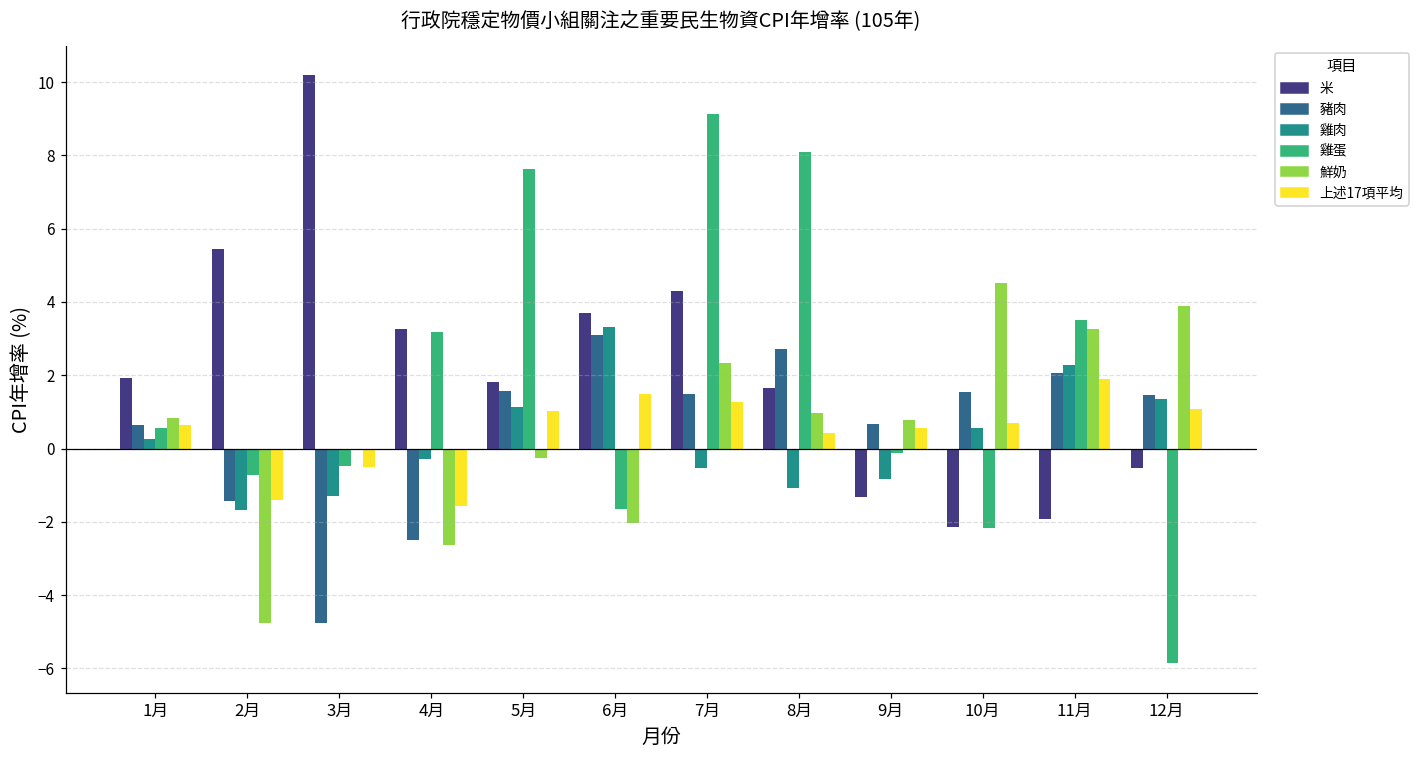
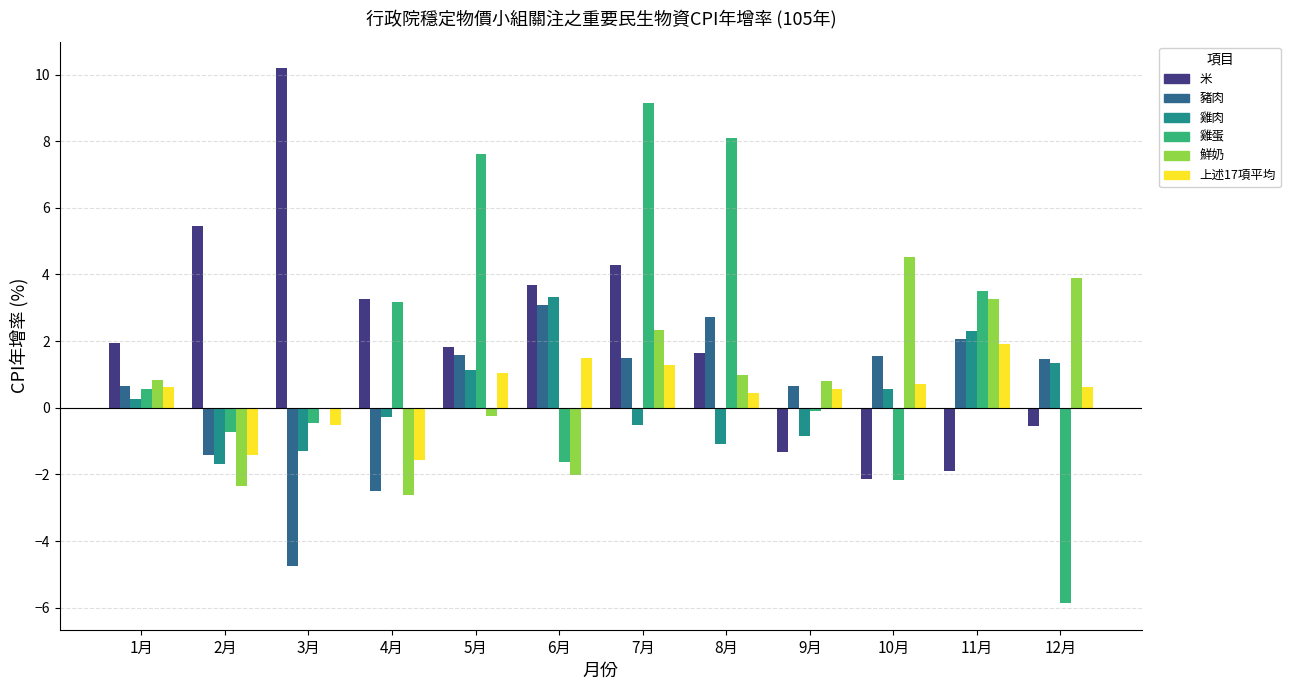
  {
    "鮮奶": {
      "1月": 0.8,
-     "2月": -4.8,
+     "2月": -2.3,
      "3月": 0.0,
      "4月": -2.6,
      "5月": -0.3,
      "6月": -2.0,
      "7月": 2.3,
      "8月": 1.0,
      "9月": 0.8,
      "10月": 4.5,
      "11月": 3.3,
      "12月": 3.9
    },
    "上述17項平均": {
      "1月": 0.6,
      "2月": -1.4,
      "3月": -0.5,
      "4月": -1.6,
      "5月": 1.0,
      "6月": 1.5,
      "7月": 1.3,
      "8月": 0.4,
      "9月": 0.6,
      "10月": 0.7,
      "11月": 1.9,
-     "12月": 1.1
+     "12月": 0.6
    }
  }
